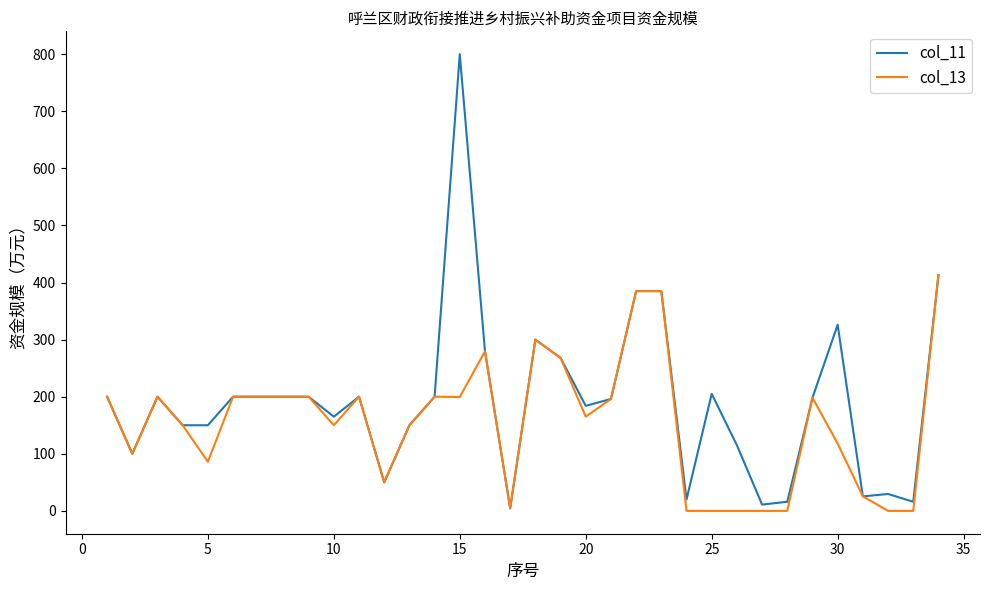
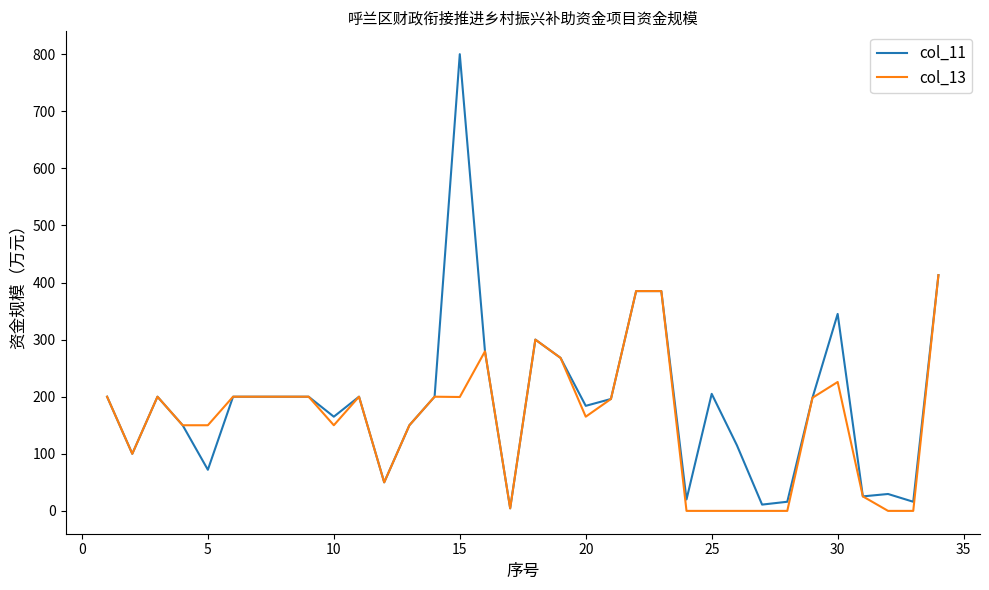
  {
    "col_11": {
-     "5": 150,
+     "5": 70,
      "10": 170,
      "15": 800,
      "20": 180,
      "25": 210,
-     "30": 330
+     "30": 350
    },
    "col_13": {
-     "5": 90,
+     "5": 150,
      "10": 150,
      "15": 200,
      "20": 170,
      "25": 0,
-     "30": 120
+     "30": 230
    }
  }
